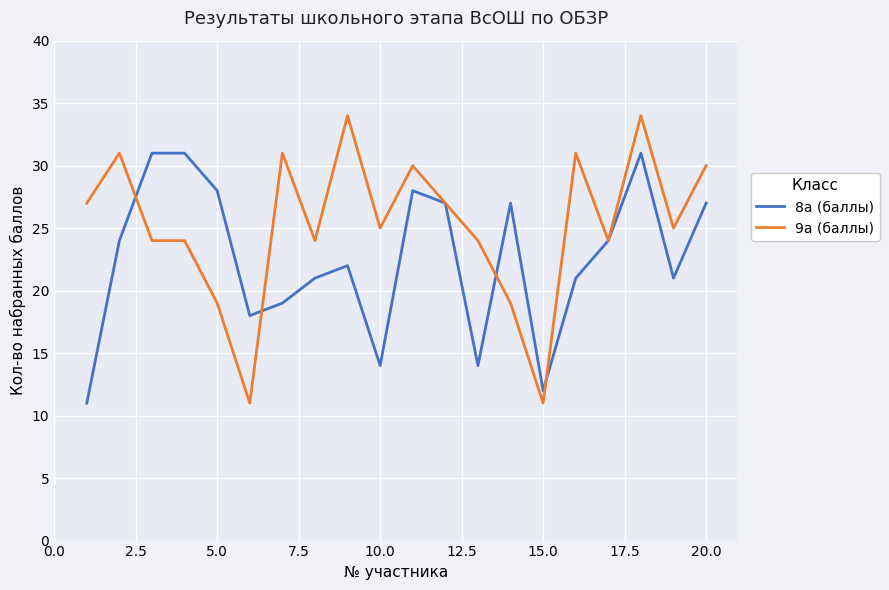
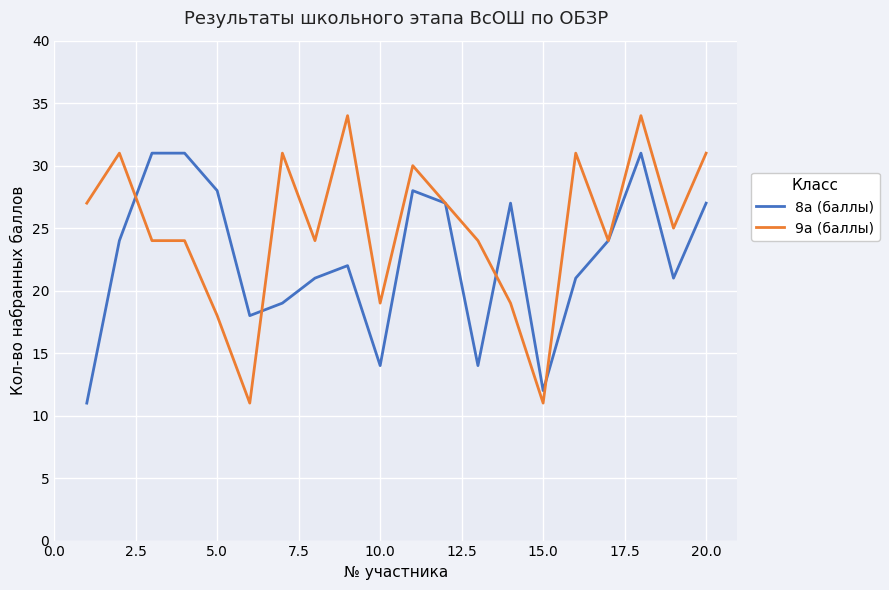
  {
    "8а (баллы)": {
      "5.0": 28,
      "10.0": 14,
      "15.0": 12,
      "20.0": 27
    },
    "9а (баллы)": {
-     "5.0": 19,
-     "10.0": 25,
+     "5.0": 18,
+     "10.0": 19,
      "15.0": 11,
-     "20.0": 30
+     "20.0": 31
    }
  }
